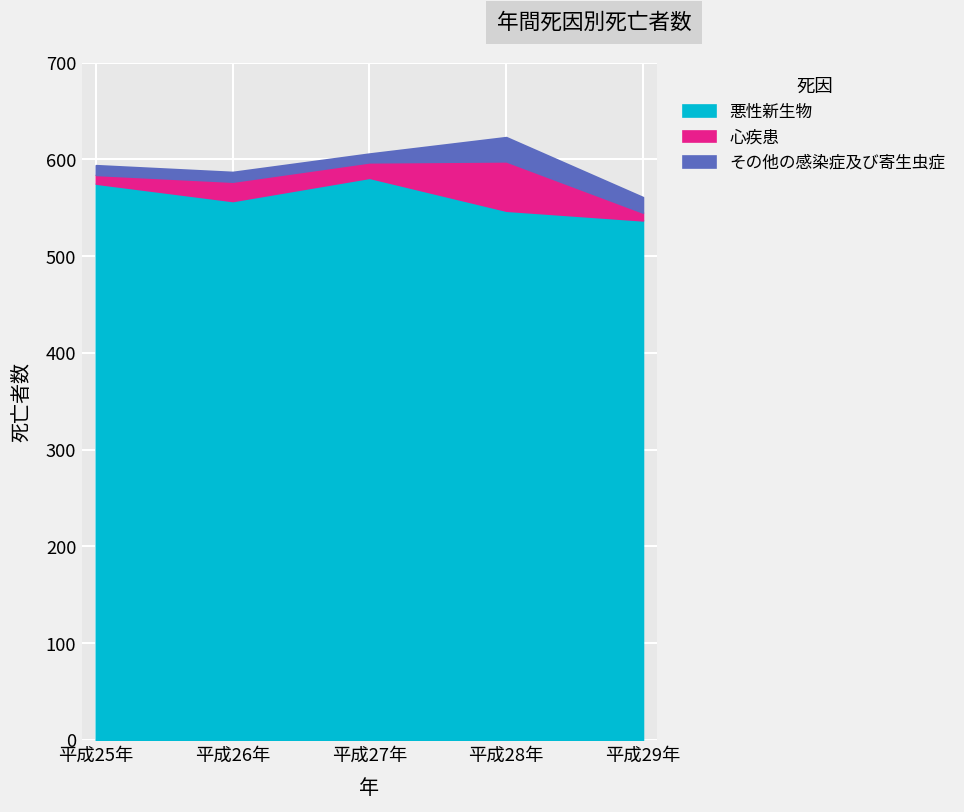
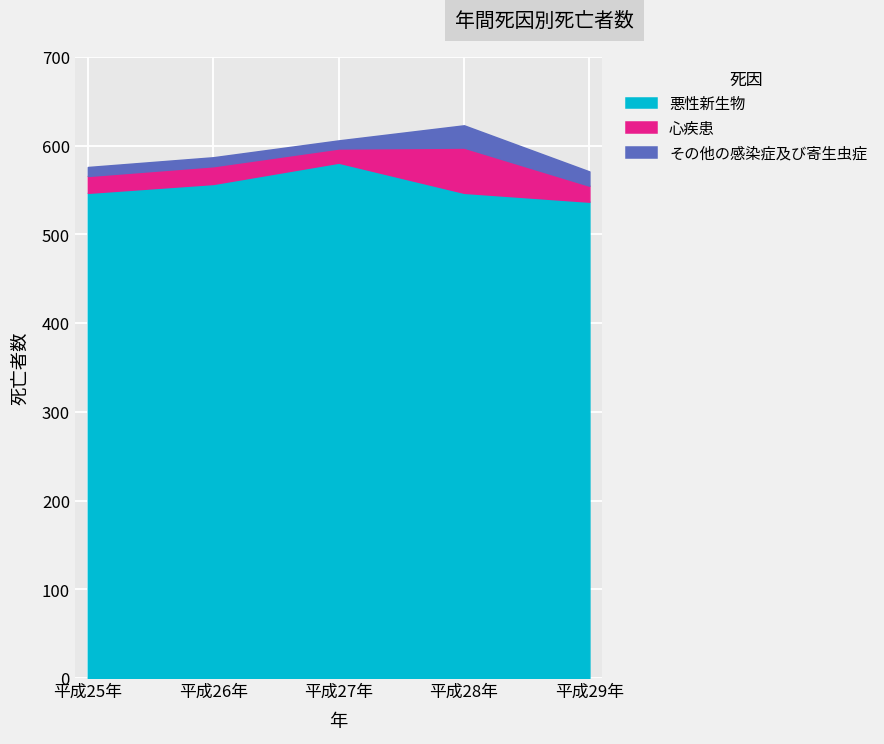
  {
    "悪性新生物": {
-     "平成25年": 580
+     "平成25年": 550
    },
    "心疾患": {
-     "平成25年": 10,
-     "平成29年": 10
+     "平成25年": 20,
+     "平成29年": 20
    },
    "その他の感染症及び寄生虫症": {
      "平成25年": 10,
      "平成26年": 10,
      "平成27年": 10,
      "平成28年": 30,
      "平成29年": 20
    }
  }
